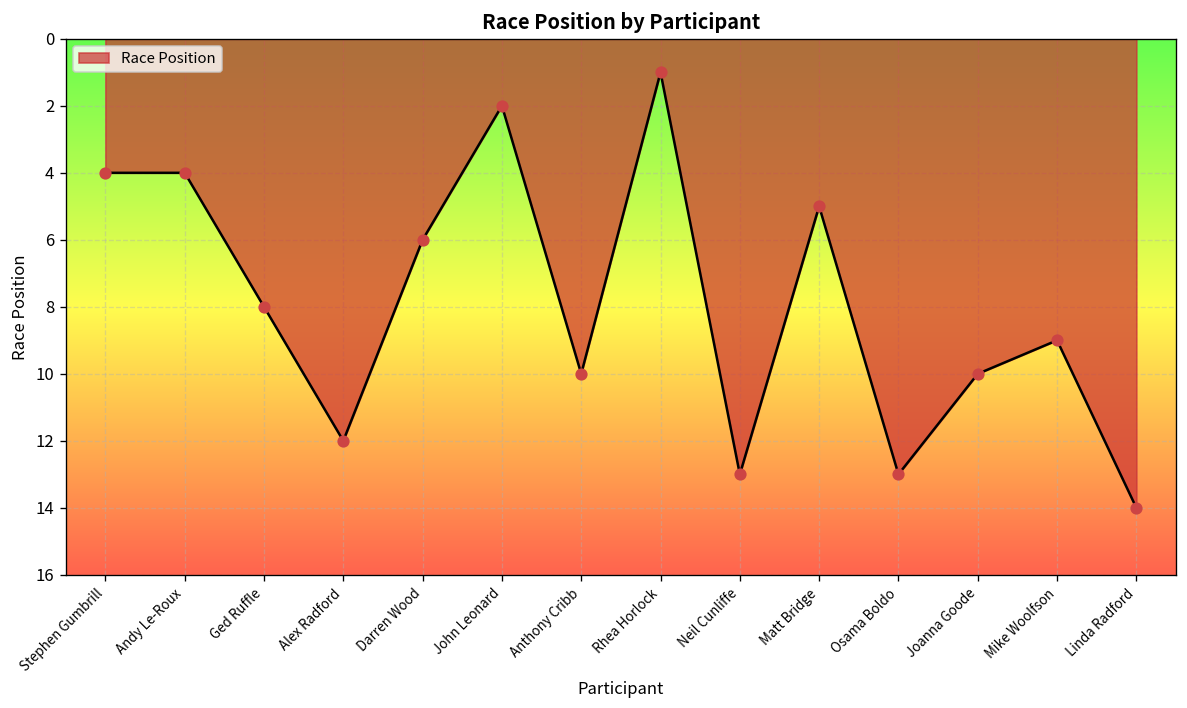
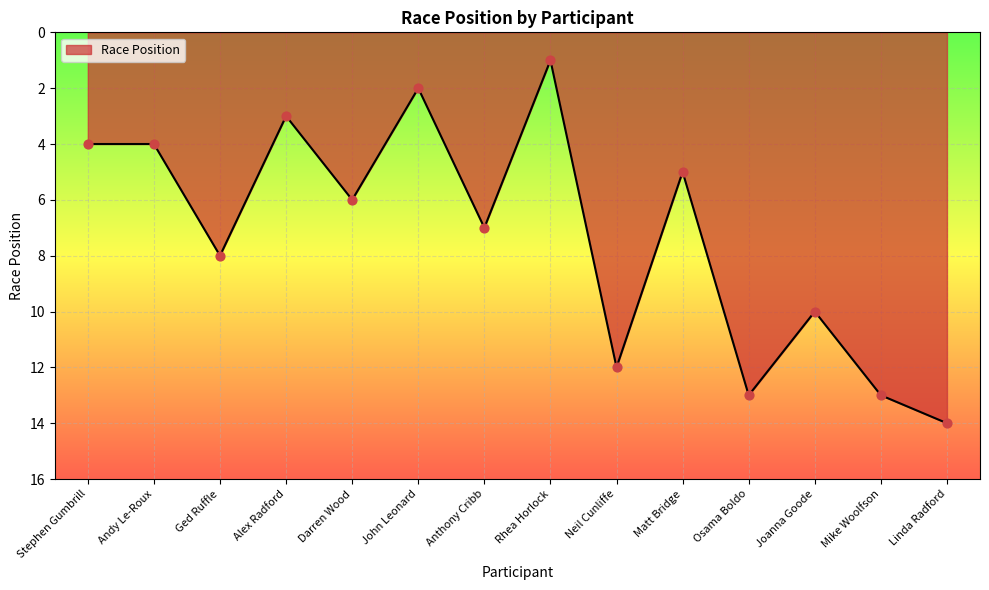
  {
    "Stephen Gumbrill": 4,
    "Andy Le-Roux": 4,
    "Ged Ruffle": 8,
-   "Alex Radford": 12,
+   "Alex Radford": 3,
    "Darren Wood": 6,
    "John Leonard": 2,
-   "Anthony Cribb": 10,
+   "Anthony Cribb": 7,
    "Rhea Horlock": 1,
-   "Neil Cunliffe": 13,
+   "Neil Cunliffe": 12,
    "Matt Bridge": 5,
    "Osama Boldo": 13,
    "Joanna Goode": 10,
-   "Mike Woolfson": 9,
+   "Mike Woolfson": 13,
    "Linda Radford": 14
  }
